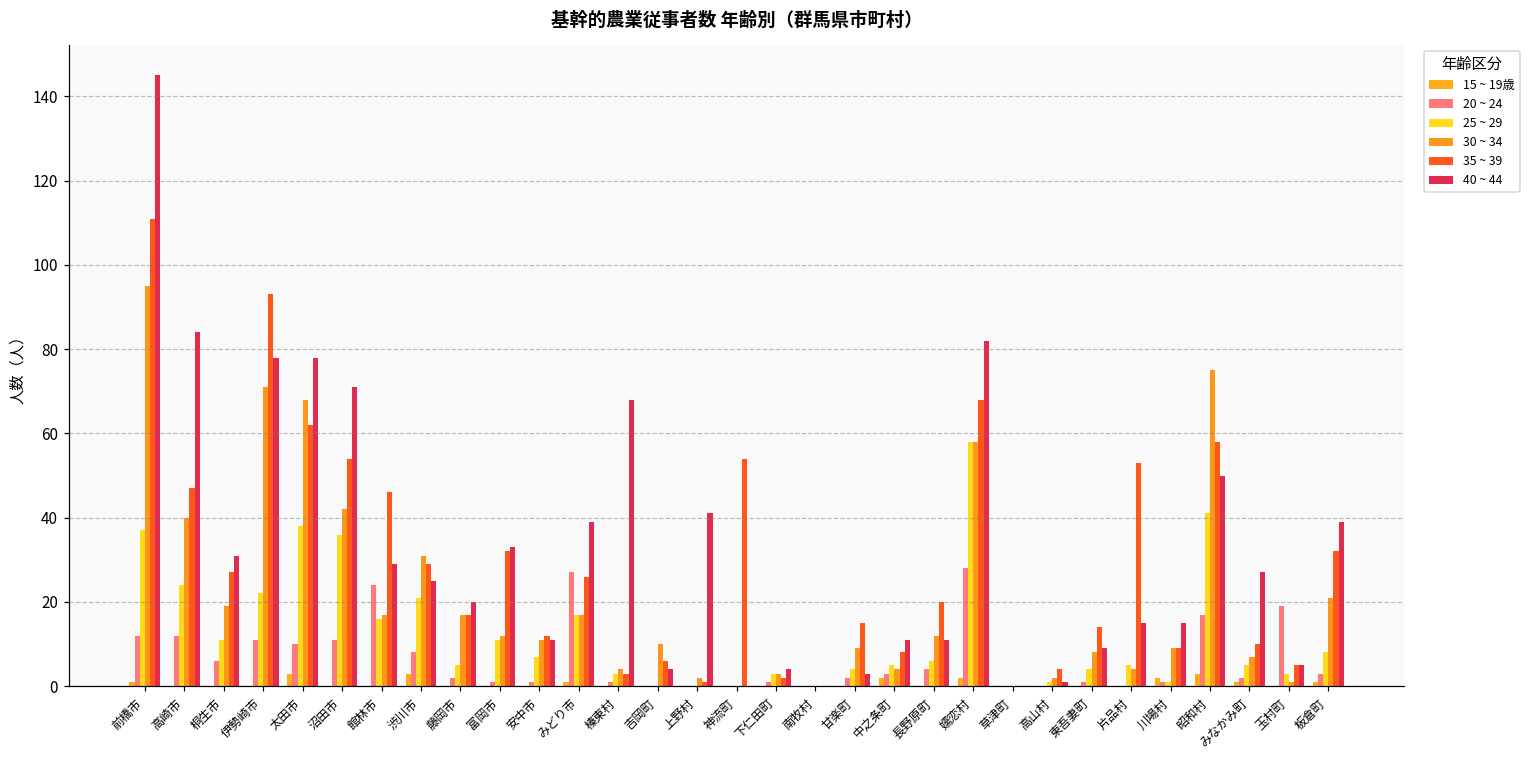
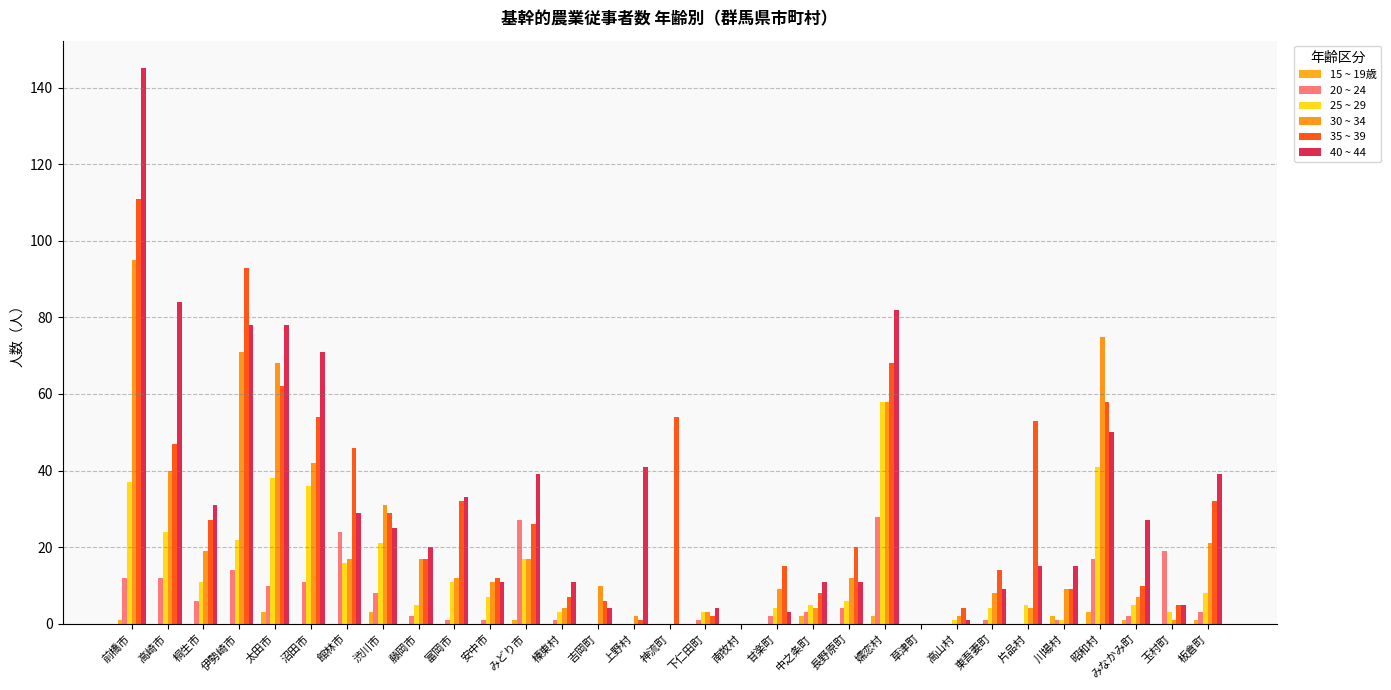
  {
    "20 ~ 24": {
      "前橋市": 12,
      "高崎市": 12,
      "桐生市": 6,
-     "伊勢崎市": 11,
+     "伊勢崎市": 14,
      "太田市": 10,
      "沼田市": 11,
      "館林市": 24,
      "渋川市": 8,
      "藤岡市": 2,
      "富岡市": 1,
      "安中市": 1,
      "みどり市": 27,
      "榛東村": 1,
      "吉岡町": 0,
      "上野村": 0,
      "神流町": 0,
      "下仁田町": 1,
      "南牧村": 0,
      "甘楽町": 2,
      "中之条町": 3,
      "長野原町": 4,
      "嬬恋村": 28,
      "草津町": 0,
      "高山村": 0,
      "東吾妻町": 1,
      "片品村": 0,
      "川場村": 1,
      "昭和村": 17,
      "みなかみ町": 2,
      "玉村町": 19,
      "板倉町": 3
    },
    "35 ~ 39": {
      "前橋市": 111,
      "高崎市": 47,
      "桐生市": 27,
      "伊勢崎市": 93,
      "太田市": 62,
      "沼田市": 54,
      "館林市": 46,
      "渋川市": 29,
      "藤岡市": 17,
      "富岡市": 32,
      "安中市": 12,
      "みどり市": 26,
-     "榛東村": 3,
+     "榛東村": 7,
      "吉岡町": 6,
      "上野村": 1,
      "神流町": 54,
      "下仁田町": 2,
      "南牧村": 0,
      "甘楽町": 15,
      "中之条町": 8,
      "長野原町": 20,
      "嬬恋村": 68,
      "草津町": 0,
      "高山村": 4,
      "東吾妻町": 14,
      "片品村": 53,
      "川場村": 9,
      "昭和村": 58,
      "みなかみ町": 10,
      "玉村町": 5,
      "板倉町": 32
    },
    "40 ~ 44": {
      "前橋市": 145,
      "高崎市": 84,
      "桐生市": 31,
      "伊勢崎市": 78,
      "太田市": 78,
      "沼田市": 71,
      "館林市": 29,
      "渋川市": 25,
      "藤岡市": 20,
      "富岡市": 33,
      "安中市": 11,
      "みどり市": 39,
-     "榛東村": 68,
+     "榛東村": 11,
      "吉岡町": 4,
      "上野村": 41,
      "神流町": 0,
      "下仁田町": 4,
      "南牧村": 0,
      "甘楽町": 3,
      "中之条町": 11,
      "長野原町": 11,
      "嬬恋村": 82,
      "草津町": 0,
      "高山村": 1,
      "東吾妻町": 9,
      "片品村": 15,
      "川場村": 15,
      "昭和村": 50,
      "みなかみ町": 27,
      "玉村町": 5,
      "板倉町": 39
    }
  }
